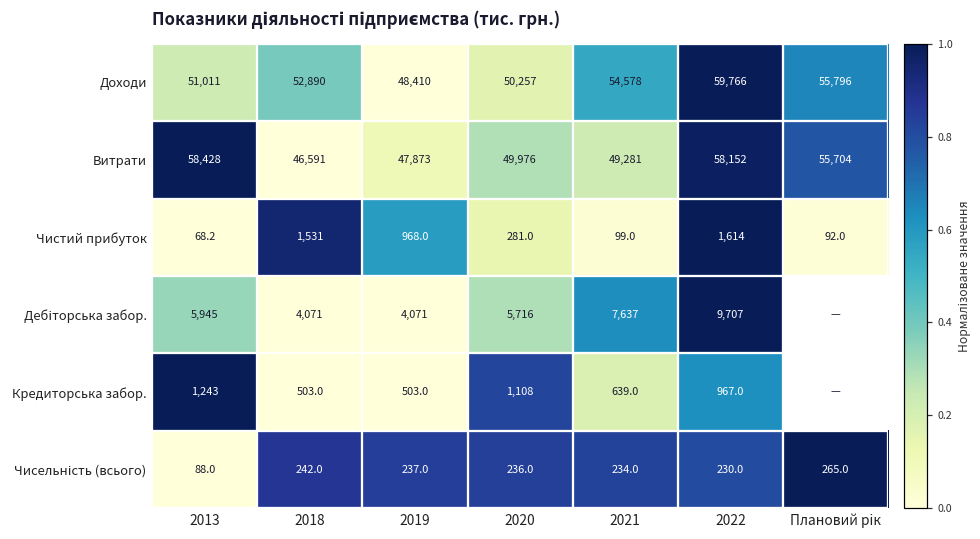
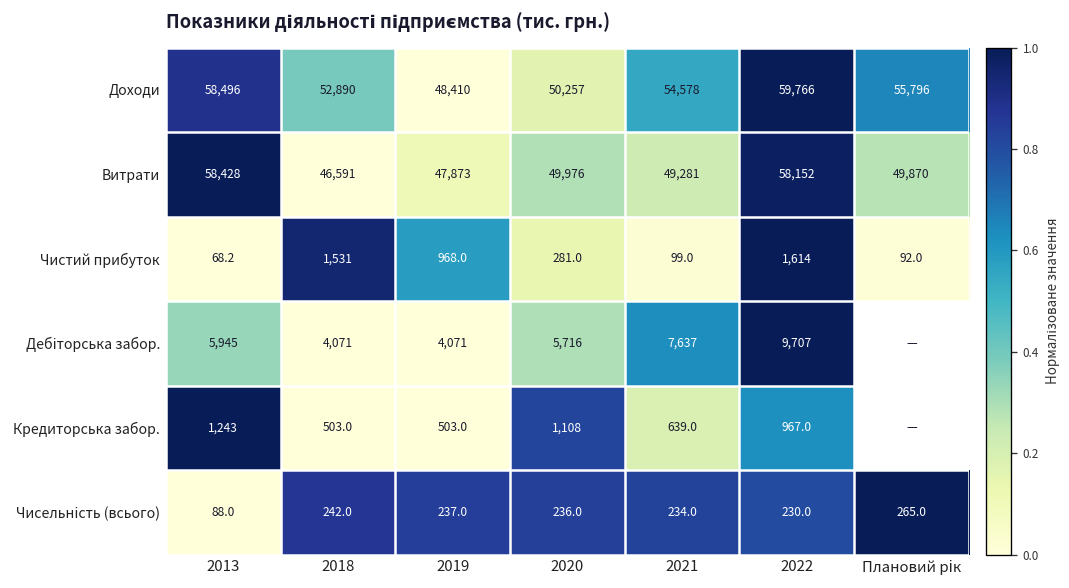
  {
    "Доходи": {
-     "2013": "51,011",
+     "2013": "58,496",
      "2018": "52,890",
      "2019": "48,410",
      "2020": "50,257",
      "2021": "54,578",
      "2022": "59,766",
      "Плановий рік": "55,796"
    },
    "Витрати": {
      "2013": "58,428",
      "2018": "46,591",
      "2019": "47,873",
      "2020": "49,976",
      "2021": "49,281",
      "2022": "58,152",
-     "Плановий рік": "55,704"
+     "Плановий рік": "49,870"
    },
    "Чистий прибуток": {
      "2013": "68.2",
      "2018": "1,531",
      "2019": "968.0",
      "2020": "281.0",
      "2021": "99.0",
      "2022": "1,614",
      "Плановий рік": "92.0"
    },
    "Дебіторська забор.": {
      "2013": "5,945",
      "2018": "4,071",
      "2019": "4,071",
      "2020": "5,716",
      "2021": "7,637",
      "2022": "9,707"
    },
    "Кредиторська забор.": {
      "2013": "1,243",
      "2018": "503.0",
      "2019": "503.0",
      "2020": "1,108",
      "2021": "639.0",
      "2022": "967.0"
    },
    "Чисельність (всього)": {
      "2013": "88.0",
      "2018": "242.0",
      "2019": "237.0",
      "2020": "236.0",
      "2021": "234.0",
      "2022": "230.0",
      "Плановий рік": "265.0"
    }
  }
